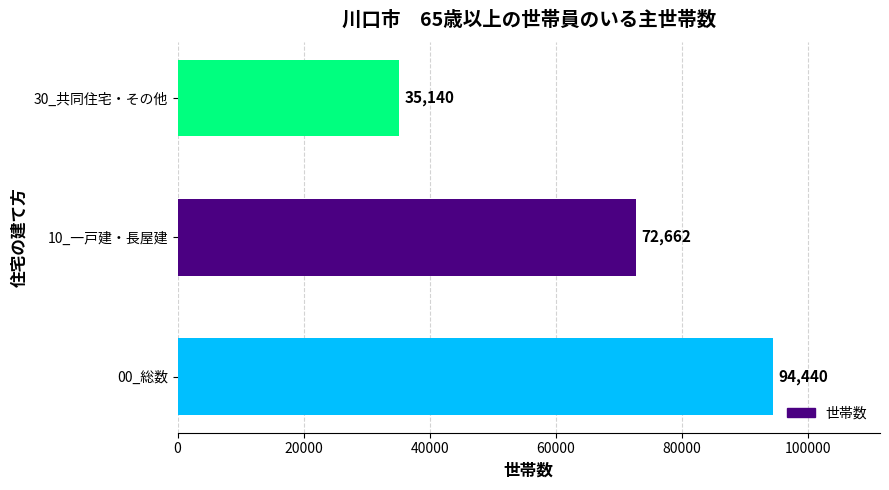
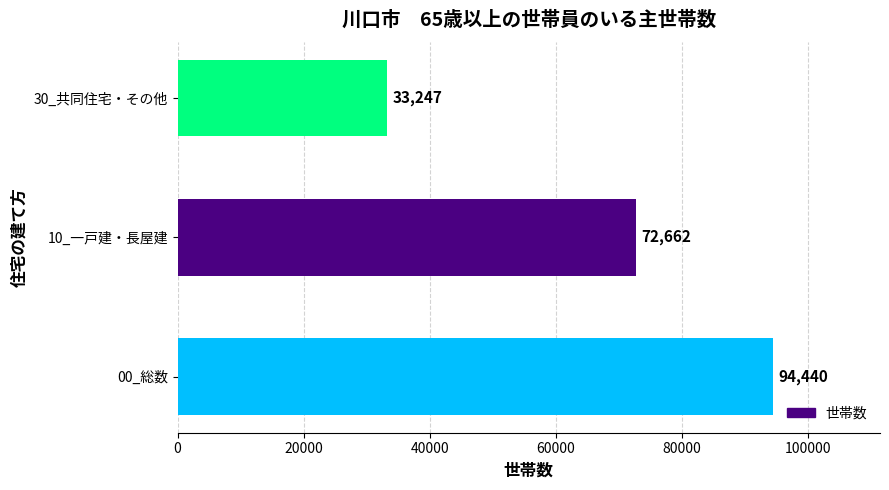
  {
-   "30_共同住宅・その他": "35,140",
+   "30_共同住宅・その他": "33,247",
    "10_一戸建・長屋建": "72,662",
    "00_総数": "94,440"
  }
